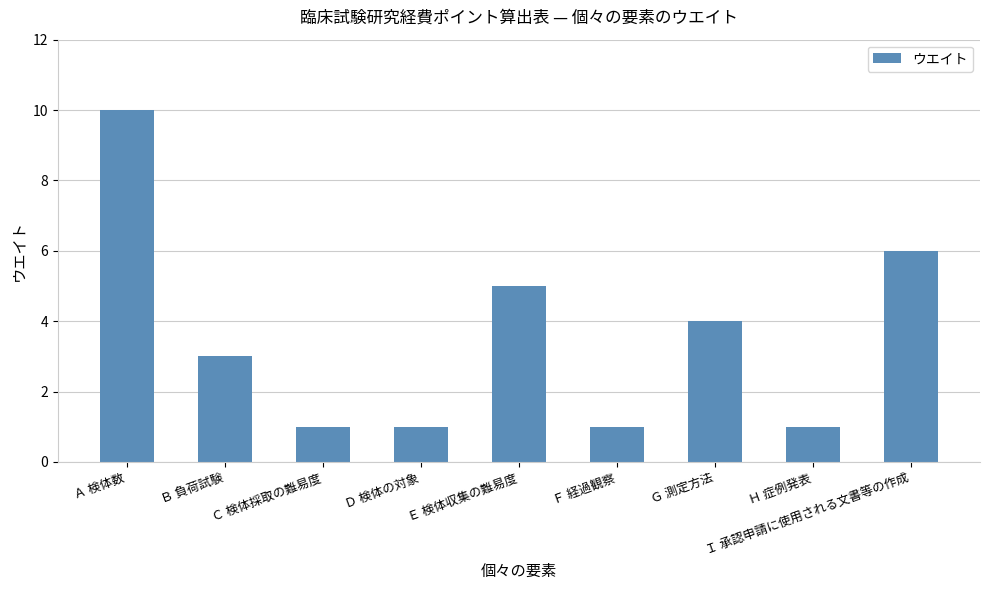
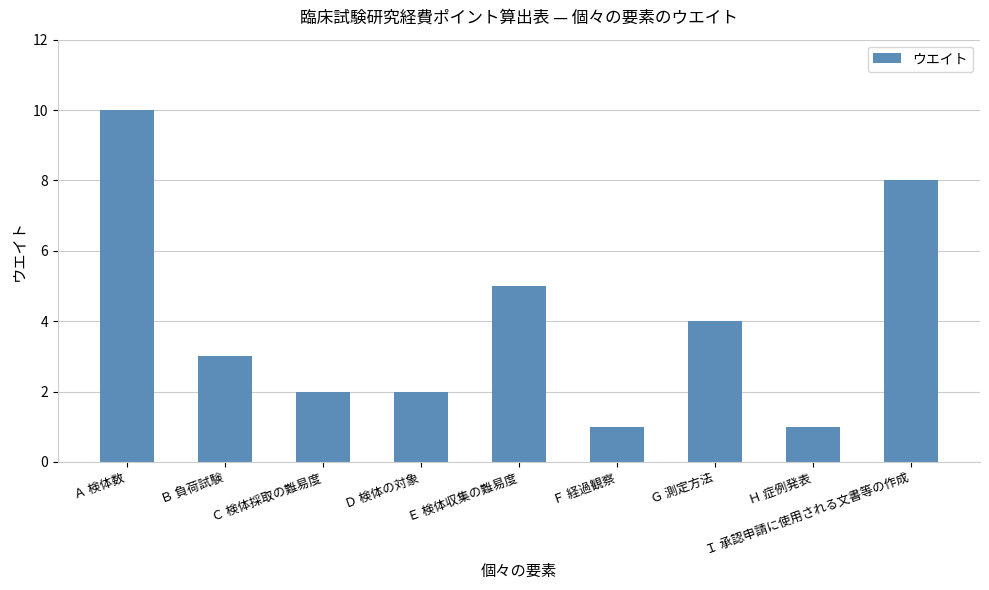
  {
    "Ａ 検体数": 10,
    "Ｂ 負荷試験": 3,
-   "Ｃ 検体採取の難易度": 1,
-   "Ｄ 検体の対象": 1,
+   "Ｃ 検体採取の難易度": 2,
+   "Ｄ 検体の対象": 2,
    "Ｅ 検体収集の難易度": 5,
    "Ｆ 経過観察": 1,
    "Ｇ 測定方法": 4,
    "Ｈ 症例発表": 1,
-   "Ｉ 承認申請に使用される文書等の作成": 6
+   "Ｉ 承認申請に使用される文書等の作成": 8
  }
